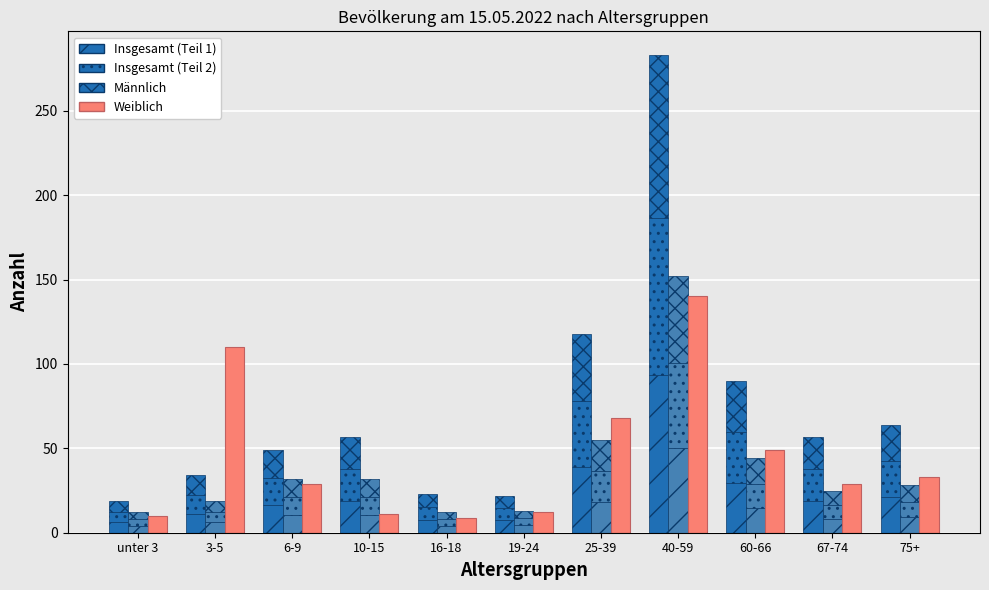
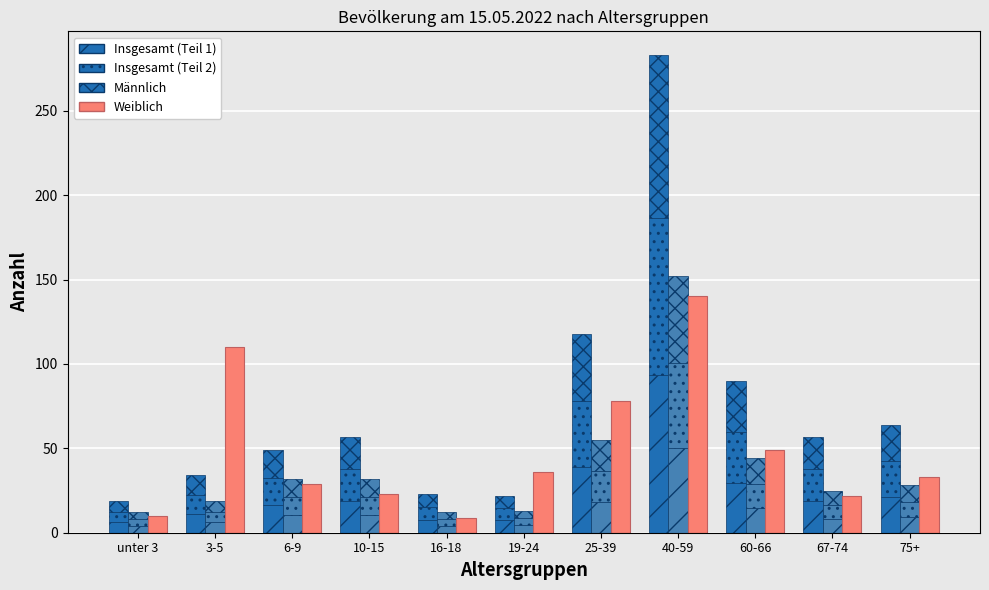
  {
    "Weiblich": {
      "unter 3": 10,
      "3-5": 110,
      "6-9": 29,
-     "10-15": 11,
+     "10-15": 23,
      "16-18": 9,
-     "19-24": 12,
-     "25-39": 68,
+     "19-24": 36,
+     "25-39": 78,
      "40-59": 140,
      "60-66": 49,
-     "67-74": 29,
+     "67-74": 22,
      "75+": 33
    }
  }
